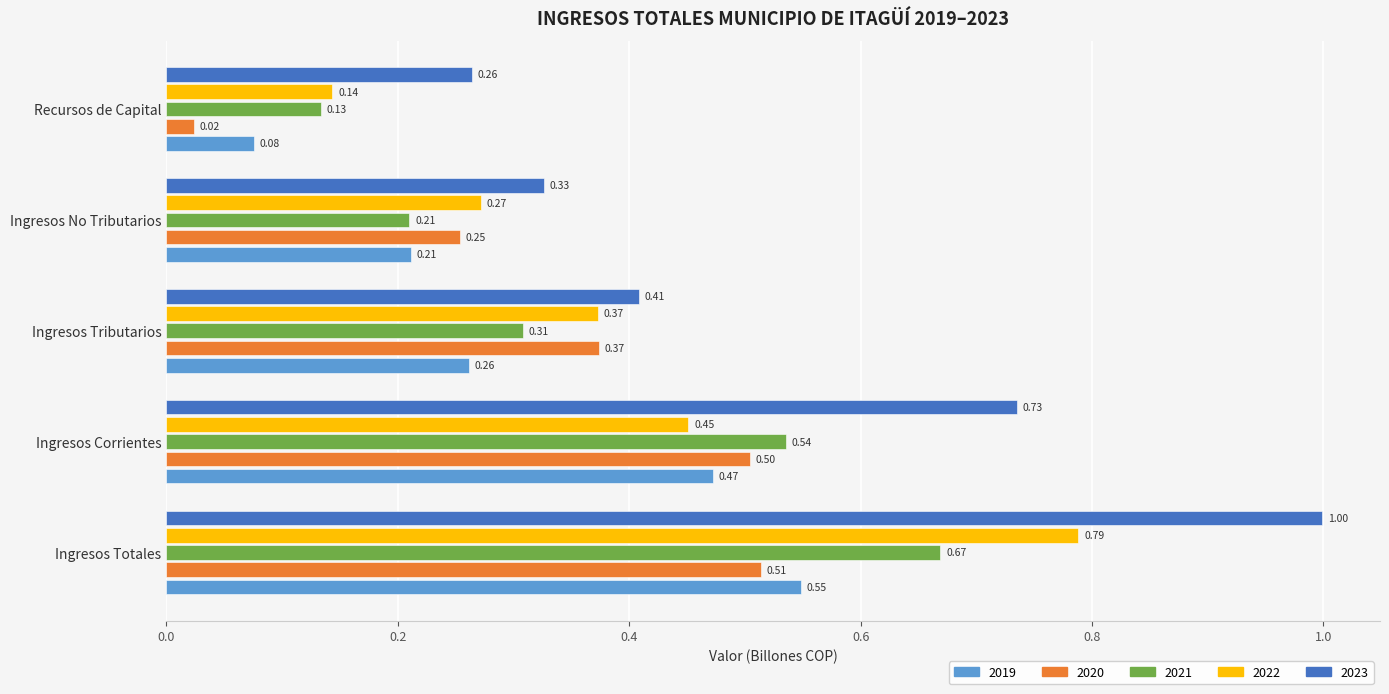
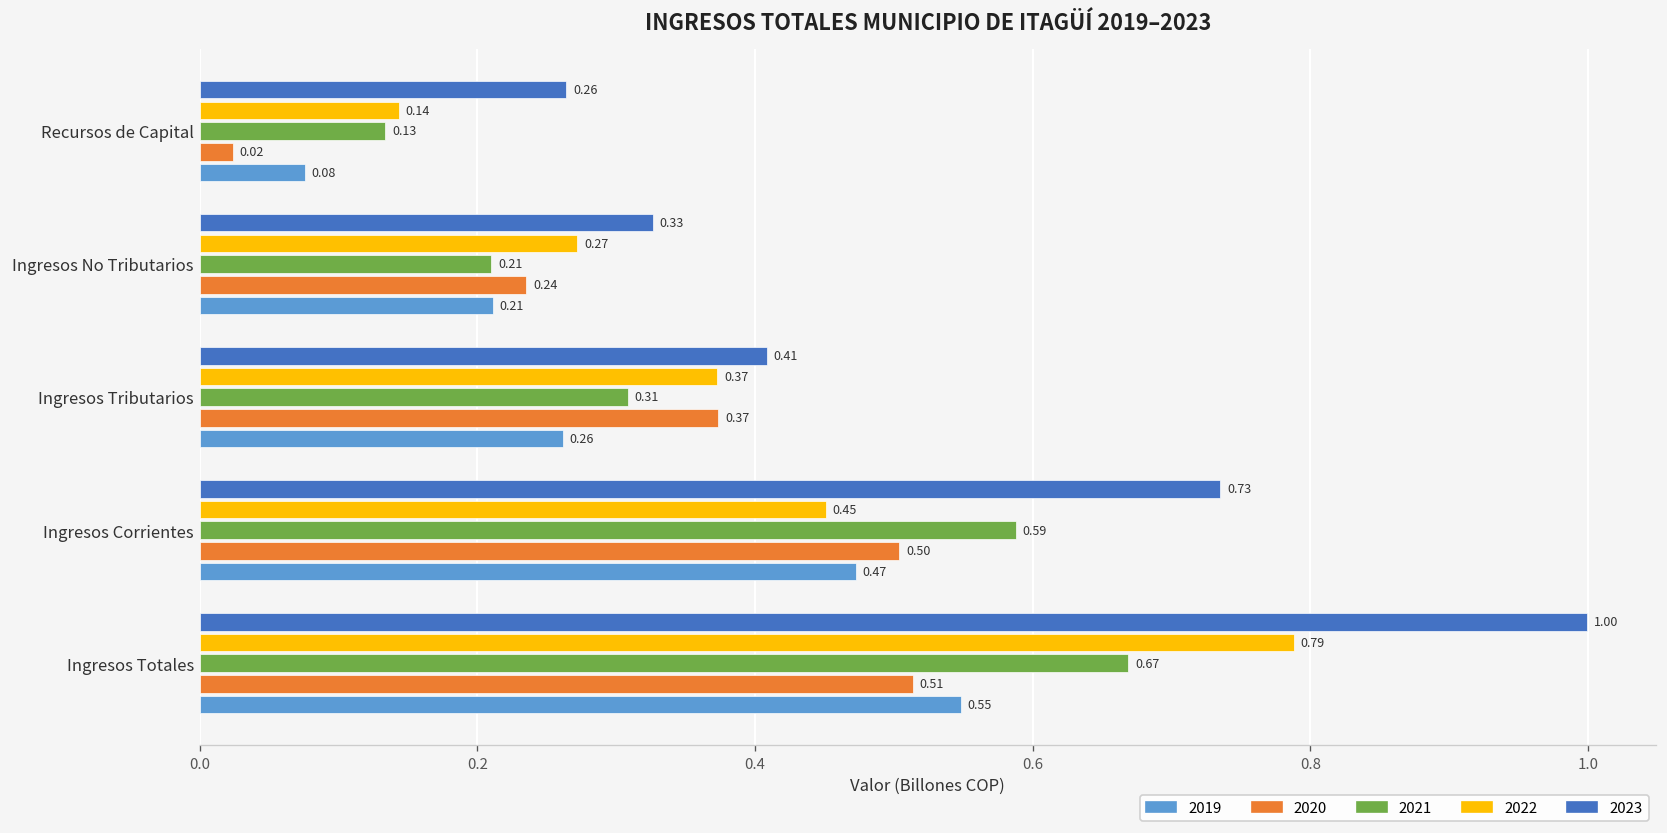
  {
    "2020": {
      "Recursos de Capital": 0.02,
-     "Ingresos No Tributarios": 0.25,
+     "Ingresos No Tributarios": 0.24,
      "Ingresos Tributarios": 0.37,
      "Ingresos Corrientes": 0.50,
      "Ingresos Totales": 0.51
    },
    "2021": {
      "Recursos de Capital": 0.13,
      "Ingresos No Tributarios": 0.21,
      "Ingresos Tributarios": 0.31,
-     "Ingresos Corrientes": 0.54,
+     "Ingresos Corrientes": 0.59,
      "Ingresos Totales": 0.67
    },
    "2022": {
      "Recursos de Capital": 0.14,
      "Ingresos No Tributarios": 0.27,
      "Ingresos Tributarios": 0.37,
      "Ingresos Corrientes": 0.45,
      "Ingresos Totales": 0.79
    }
  }
